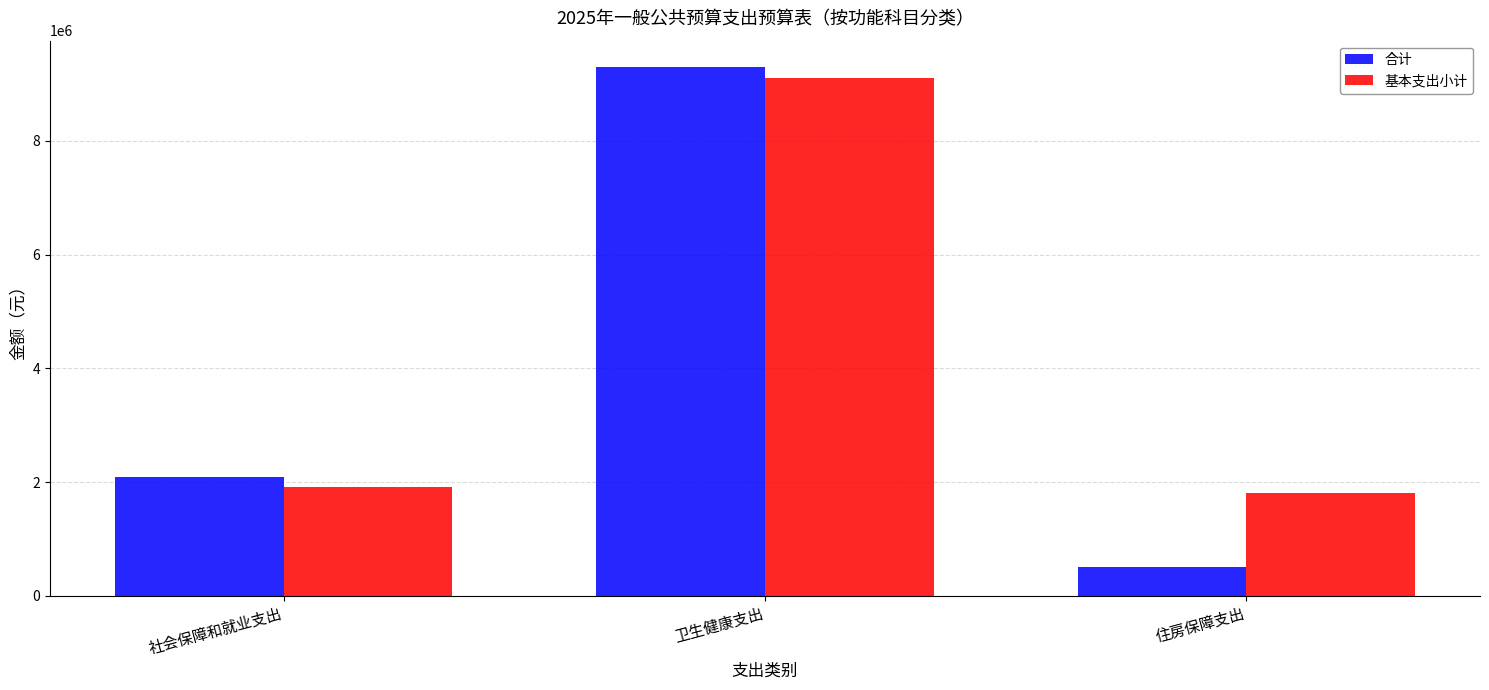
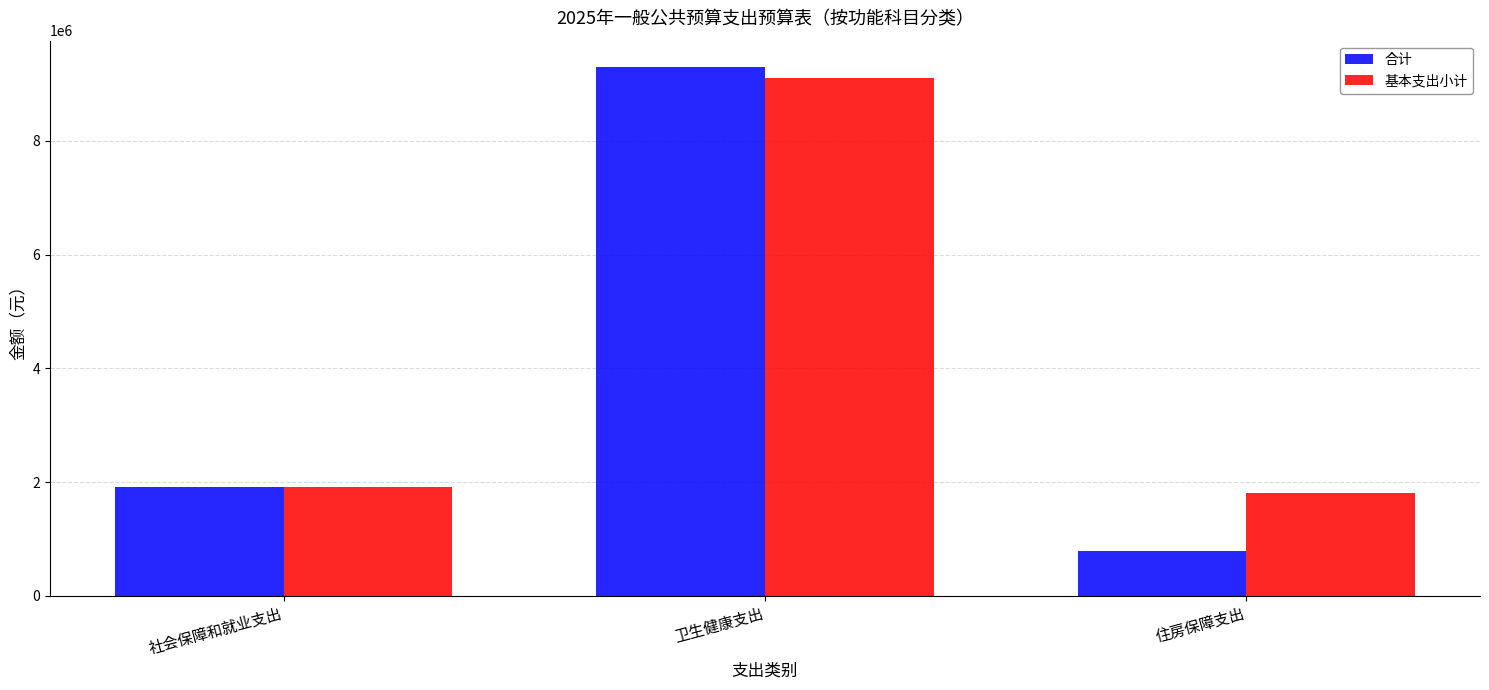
  {
    "合计": {
-     "社会保障和就业支出": 2100000,
+     "社会保障和就业支出": 1900000,
      "卫生健康支出": 9300000,
-     "住房保障支出": 500000
+     "住房保障支出": 800000
    },
    "基本支出小计": {
      "社会保障和就业支出": 1900000,
      "卫生健康支出": 9100000,
      "住房保障支出": 1800000
    }
  }
